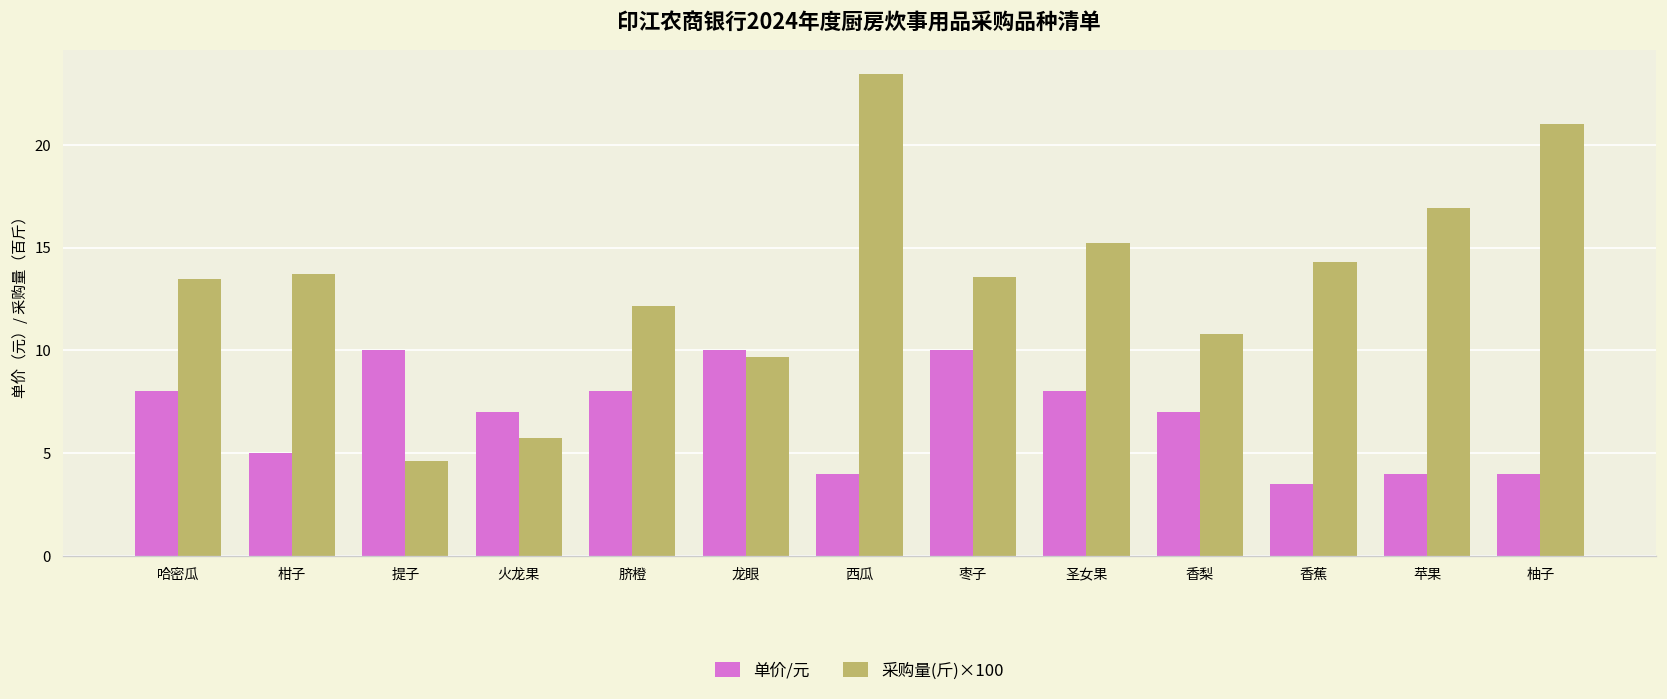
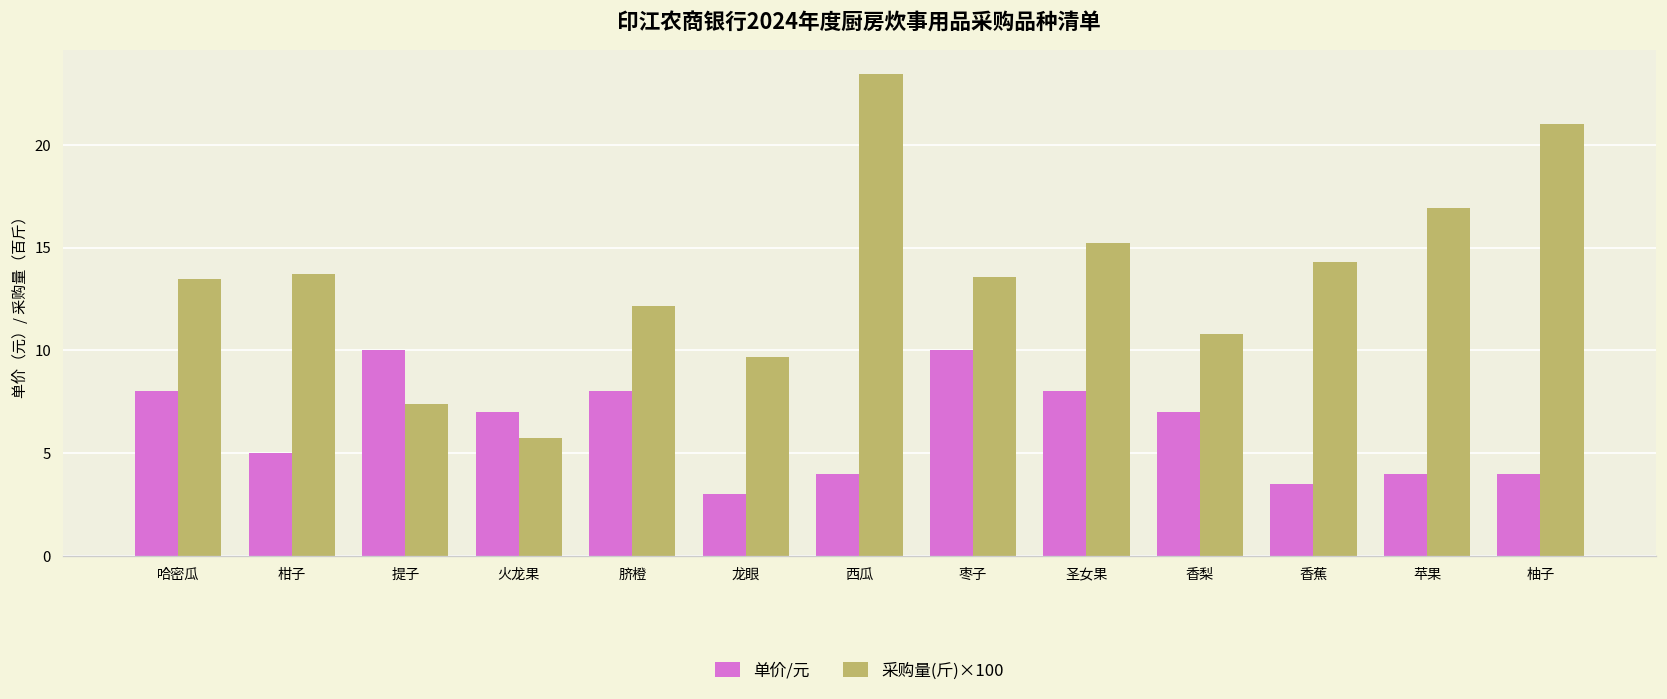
  {
    "单价/元": {
      "哈密瓜": 8,
      "柑子": 5,
      "提子": 10,
      "火龙果": 7,
      "脐橙": 8,
-     "龙眼": 10,
+     "龙眼": 3,
      "西瓜": 4,
      "枣子": 10,
      "圣女果": 8,
      "香梨": 7,
      "香蕉": 3.5,
      "苹果": 4,
      "柚子": 4
    },
    "采购量(斤)×100": {
      "哈密瓜": 13.5,
      "柑子": 13.7,
-     "提子": 4.6,
+     "提子": 7.4,
      "火龙果": 5.7,
      "脐橙": 12.2,
      "龙眼": 9.7,
      "西瓜": 23.5,
      "枣子": 13.6,
      "圣女果": 15.2,
      "香梨": 10.8,
      "香蕉": 14.3,
      "苹果": 16.9,
      "柚子": 21.0
    }
  }
